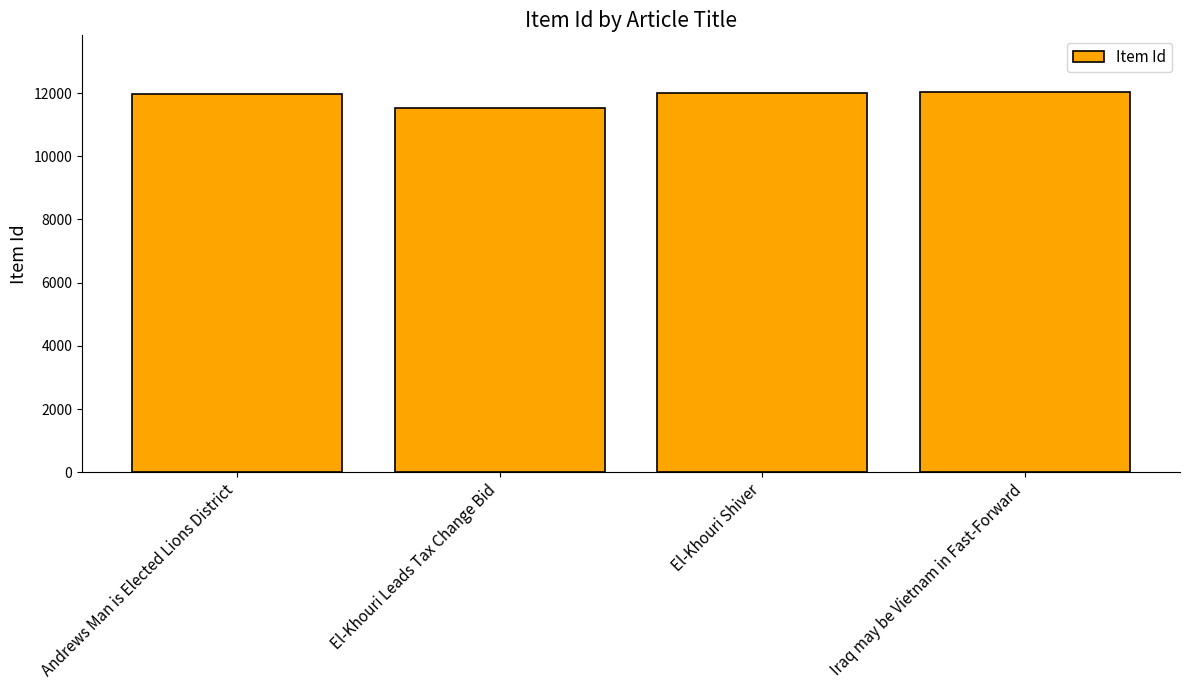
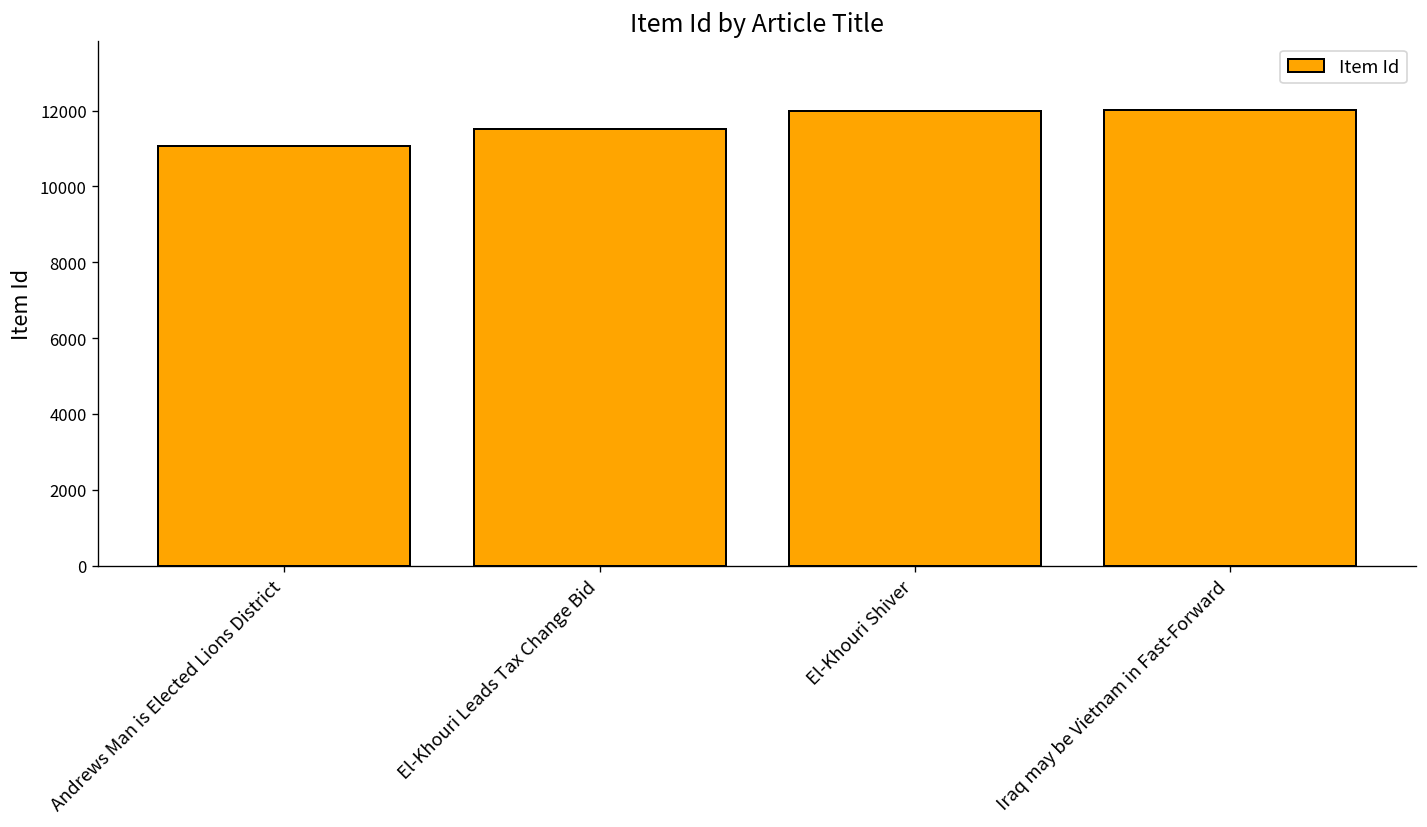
  {
-   "Andrews Man is Elected Lions District": 12000,
+   "Andrews Man is Elected Lions District": 11100,
    "El-Khouri Leads Tax Change Bid": 11500,
    "El-Khouri Shiver": 12000,
    "Iraq may be Vietnam in Fast-Forward": 12000
  }
